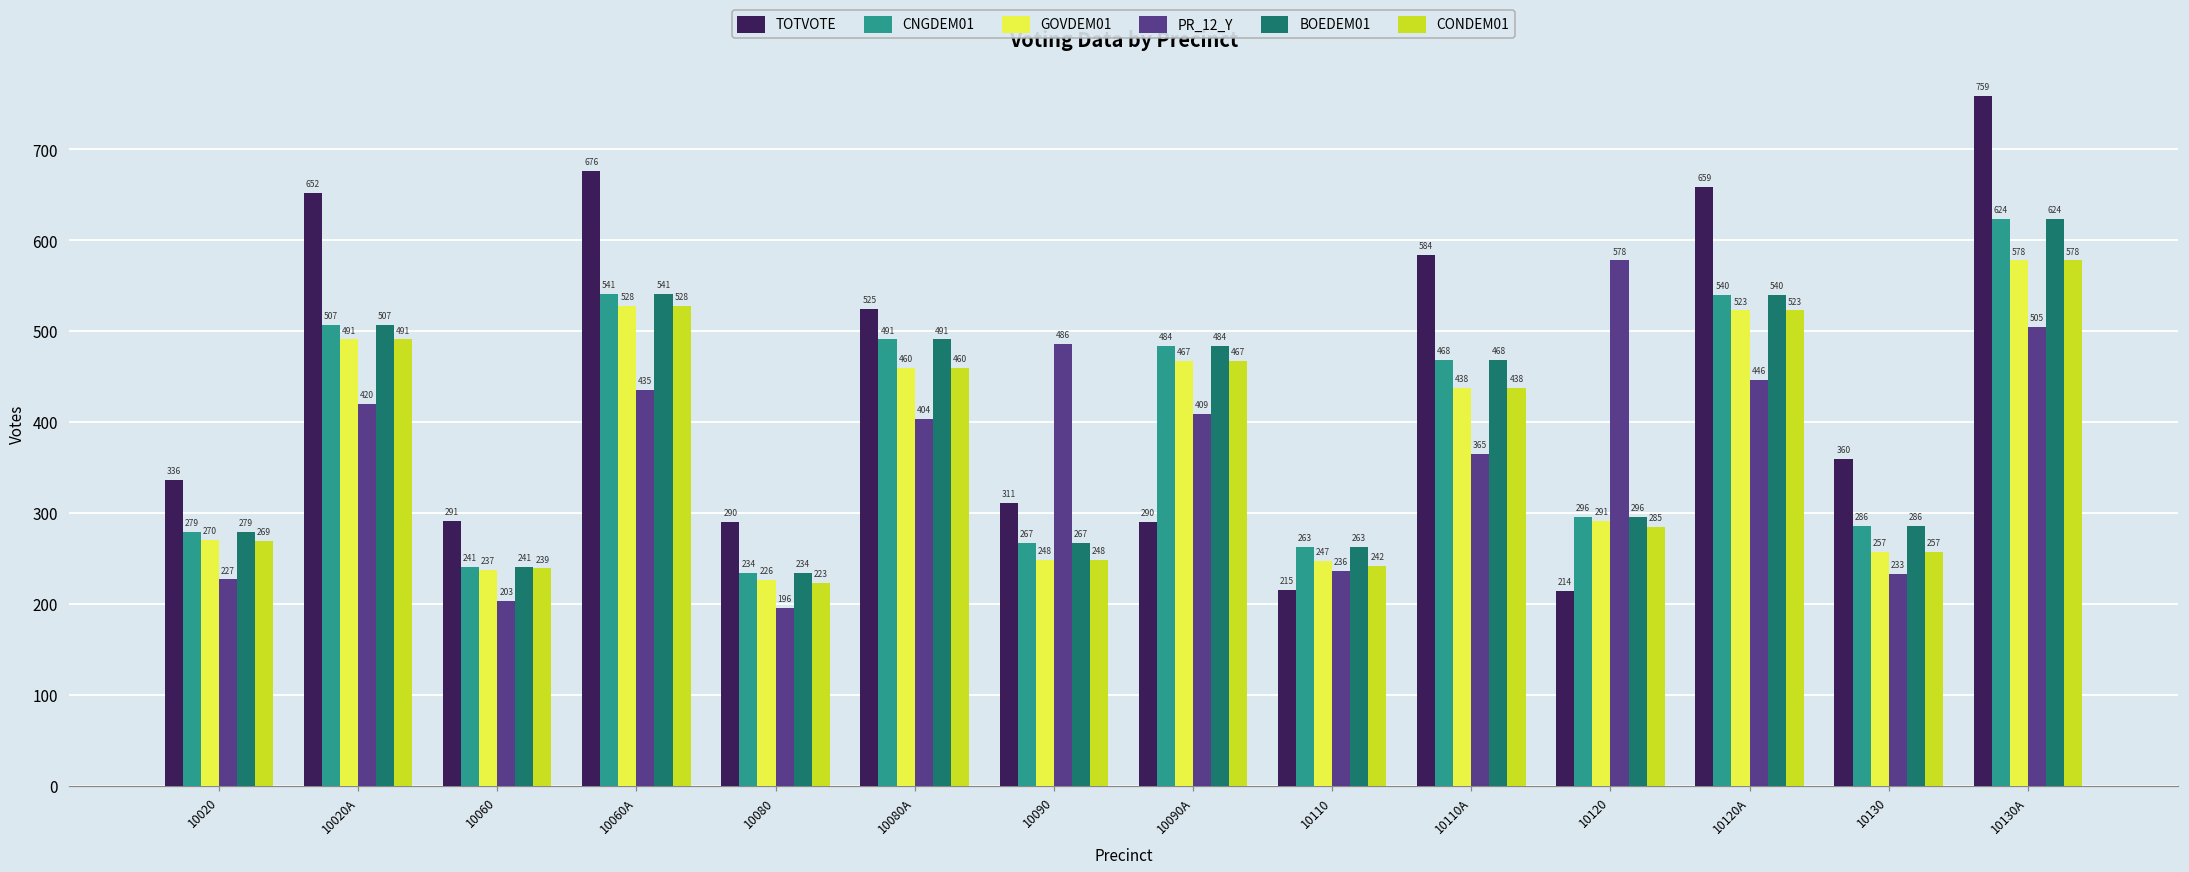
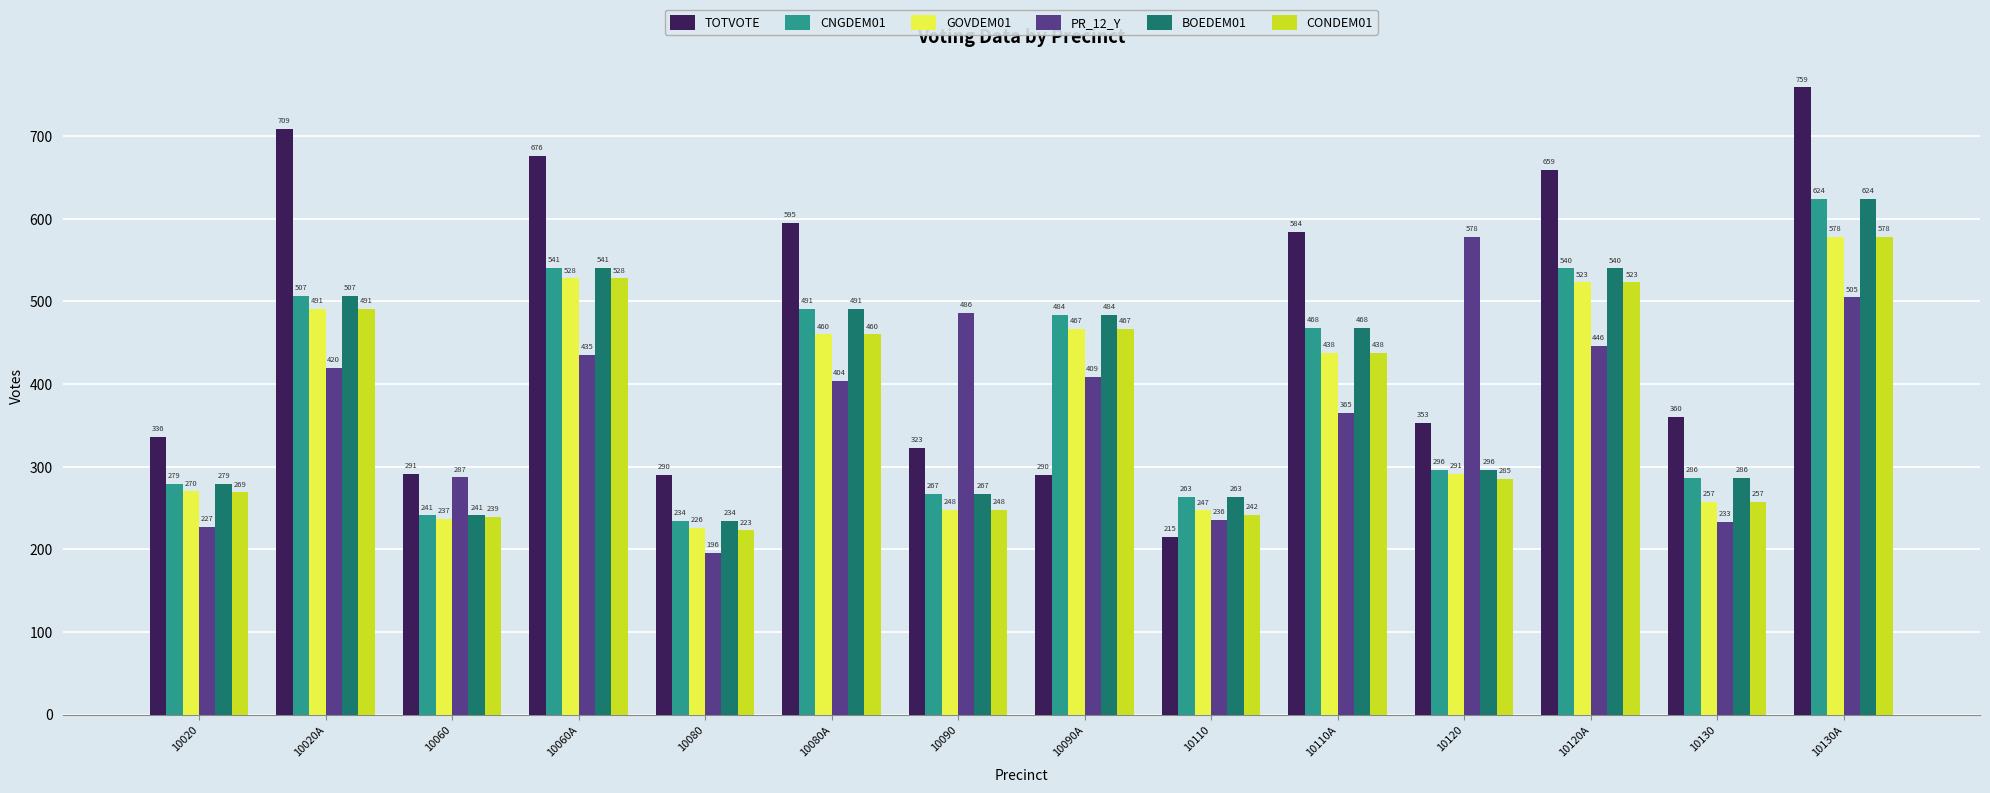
  {
    "TOTVOTE": {
      "10020": 336,
-     "10020A": 652,
+     "10020A": 709,
      "10060": 291,
      "10060A": 676,
      "10080": 290,
-     "10080A": 525,
-     "10090": 311,
+     "10080A": 595,
+     "10090": 323,
      "10090A": 290,
      "10110": 215,
      "10110A": 584,
-     "10120": 214,
+     "10120": 353,
      "10120A": 659,
      "10130": 360,
      "10130A": 759
    },
    "PR_12_Y": {
      "10020": 227,
      "10020A": 420,
-     "10060": 203,
+     "10060": 287,
      "10060A": 435,
      "10080": 196,
      "10080A": 404,
      "10090": 486,
      "10090A": 409,
      "10110": 236,
      "10110A": 365,
      "10120": 578,
      "10120A": 446,
      "10130": 233,
      "10130A": 505
    }
  }
